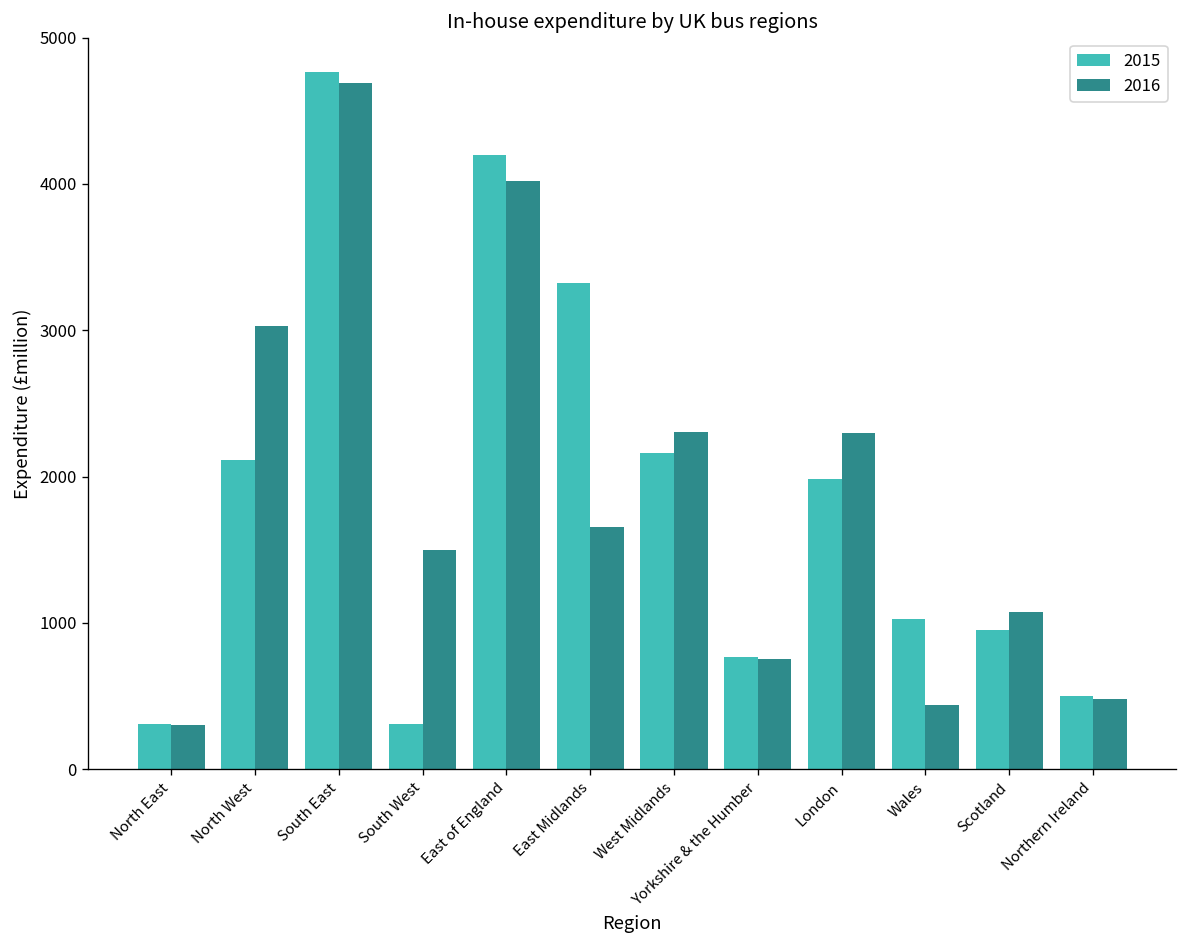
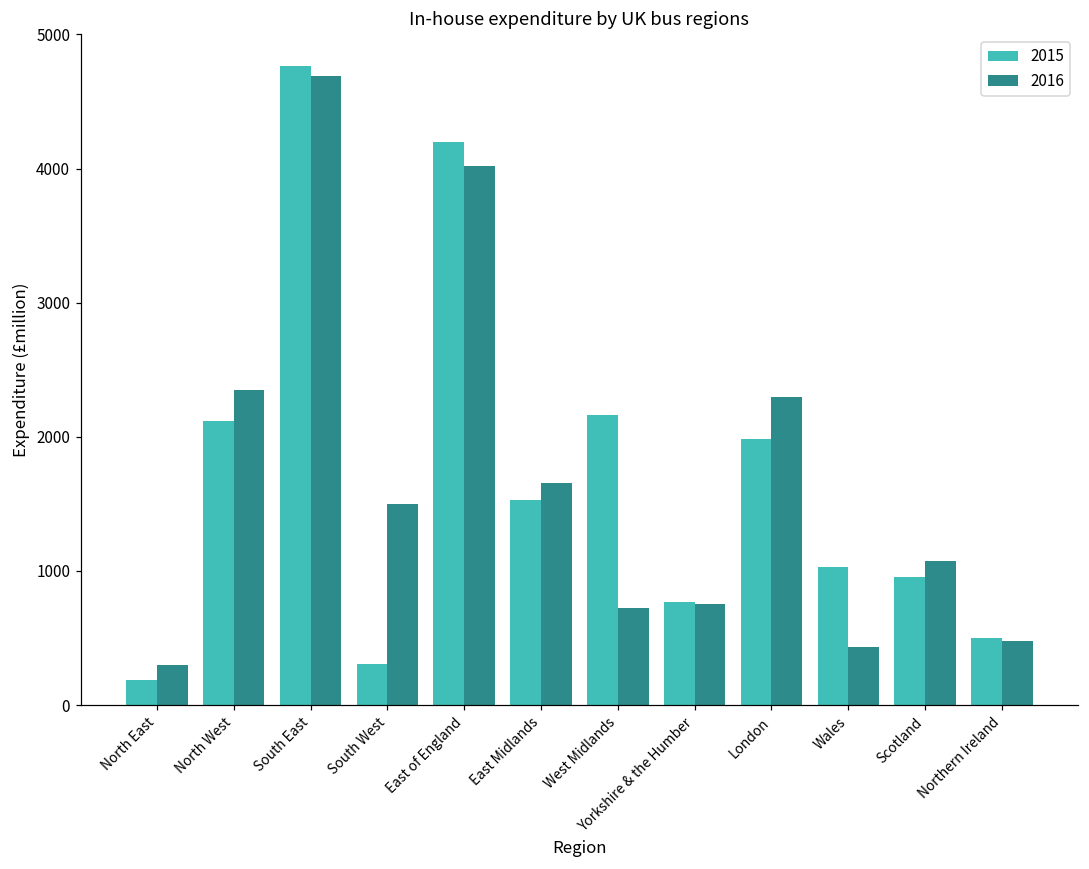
  {
    "2015": {
-     "North East": 310,
+     "North East": 190,
      "North West": 2120,
      "South East": 4770,
      "South West": 310,
      "East of England": 4200,
-     "East Midlands": 3320,
+     "East Midlands": 1530,
      "West Midlands": 2160,
      "Yorkshire & the Humber": 770,
      "London": 1980,
      "Wales": 1030,
      "Scotland": 950,
      "Northern Ireland": 500
    },
    "2016": {
      "North East": 300,
-     "North West": 3030,
+     "North West": 2350,
      "South East": 4690,
      "South West": 1500,
      "East of England": 4020,
      "East Midlands": 1660,
-     "West Midlands": 2300,
+     "West Midlands": 720,
      "Yorkshire & the Humber": 750,
      "London": 2300,
      "Wales": 440,
      "Scotland": 1070,
      "Northern Ireland": 480
    }
  }
